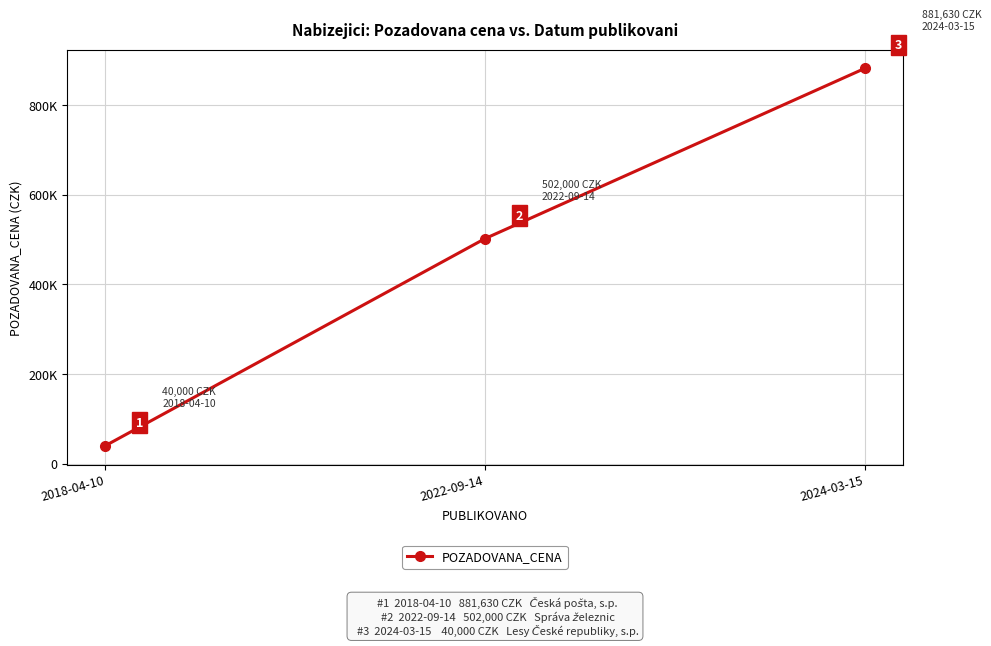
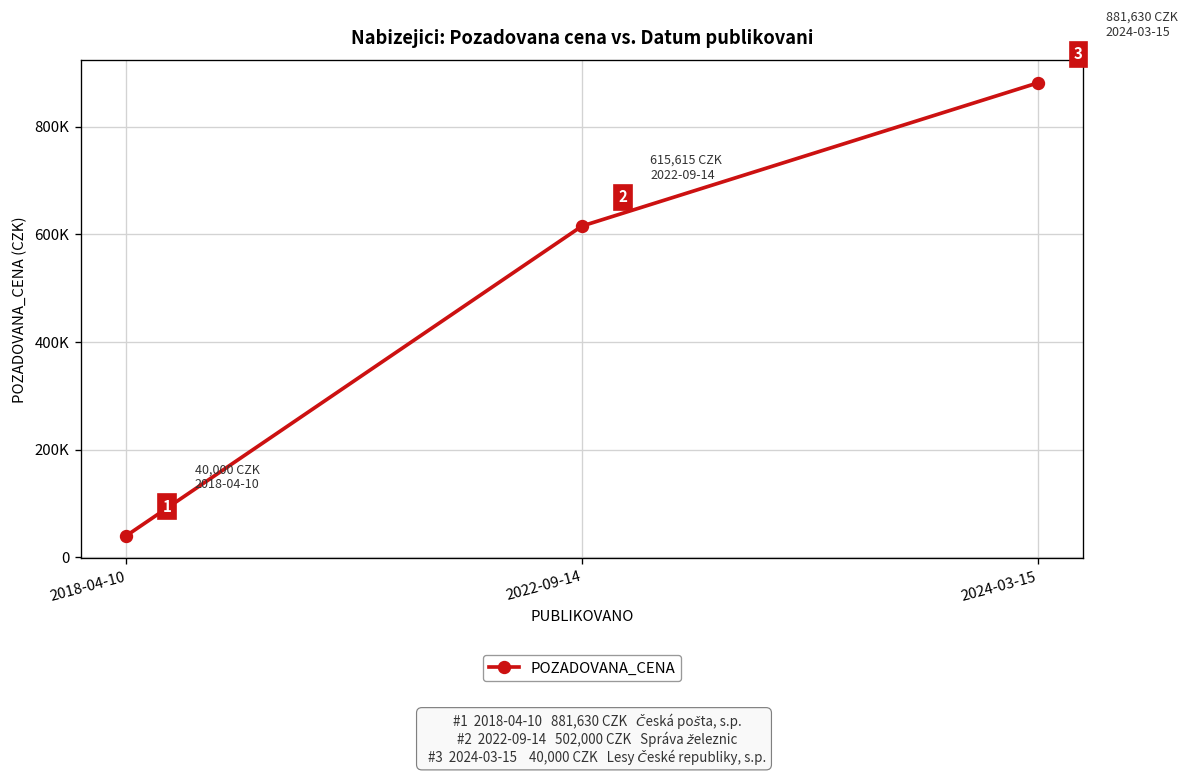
  {
-   "2022-09-14": "502,000"
+   "2022-09-14": "615,615"
  }
